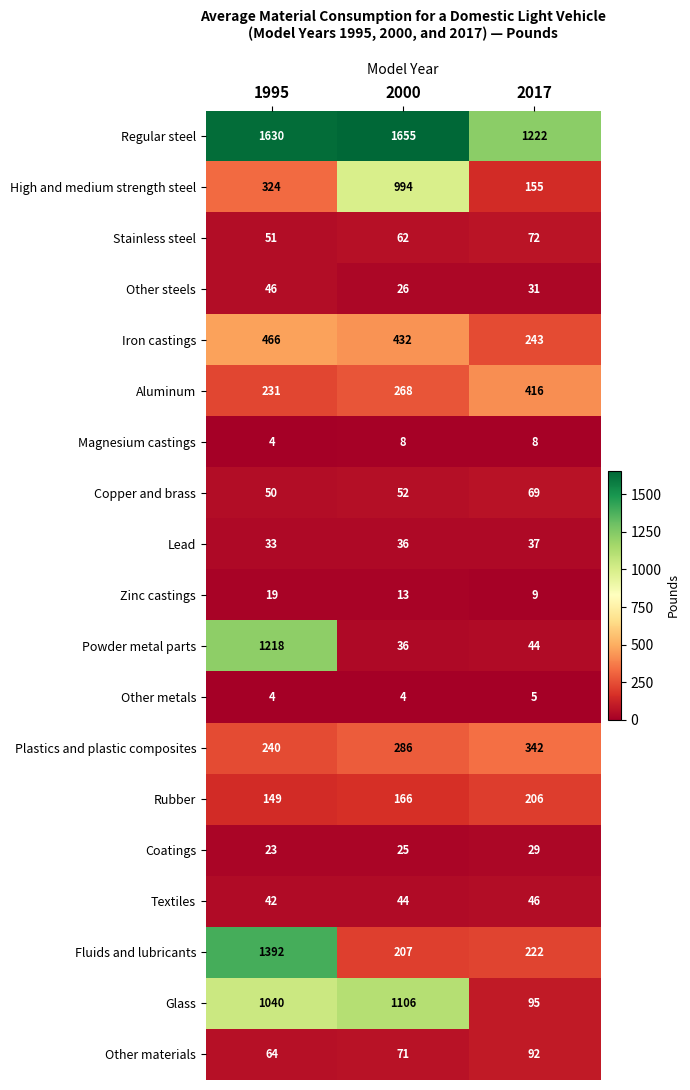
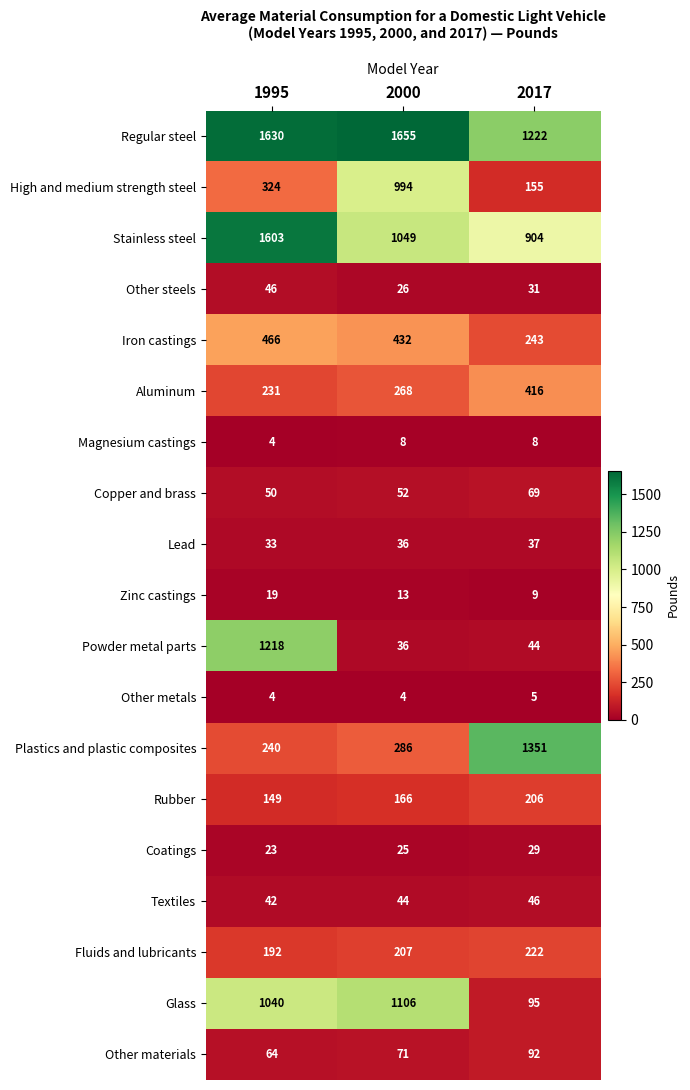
  {
    "Regular steel": {
      "1995": 1630,
      "2000": 1655,
      "2017": 1222
    },
    "High and medium strength steel": {
      "1995": 324,
      "2000": 994,
      "2017": 155
    },
    "Stainless steel": {
-     "1995": 51,
-     "2000": 62,
-     "2017": 72
+     "1995": 1603,
+     "2000": 1049,
+     "2017": 904
    },
    "Other steels": {
      "1995": 46,
      "2000": 26,
      "2017": 31
    },
    "Iron castings": {
      "1995": 466,
      "2000": 432,
      "2017": 243
    },
    "Aluminum": {
      "1995": 231,
      "2000": 268,
      "2017": 416
    },
    "Magnesium castings": {
      "1995": 4,
      "2000": 8,
      "2017": 8
    },
    "Copper and brass": {
      "1995": 50,
      "2000": 52,
      "2017": 69
    },
    "Lead": {
      "1995": 33,
      "2000": 36,
      "2017": 37
    },
    "Zinc castings": {
      "1995": 19,
      "2000": 13,
      "2017": 9
    },
    "Powder metal parts": {
      "1995": 1218,
      "2000": 36,
      "2017": 44
    },
    "Other metals": {
      "1995": 4,
      "2000": 4,
      "2017": 5
    },
    "Plastics and plastic composites": {
      "1995": 240,
      "2000": 286,
-     "2017": 342
+     "2017": 1351
    },
    "Rubber": {
      "1995": 149,
      "2000": 166,
      "2017": 206
    },
    "Coatings": {
      "1995": 23,
      "2000": 25,
      "2017": 29
    },
    "Textiles": {
      "1995": 42,
      "2000": 44,
      "2017": 46
    },
    "Fluids and lubricants": {
-     "1995": 1392,
+     "1995": 192,
      "2000": 207,
      "2017": 222
    },
    "Glass": {
      "1995": 1040,
      "2000": 1106,
      "2017": 95
    },
    "Other materials": {
      "1995": 64,
      "2000": 71,
      "2017": 92
    }
  }
